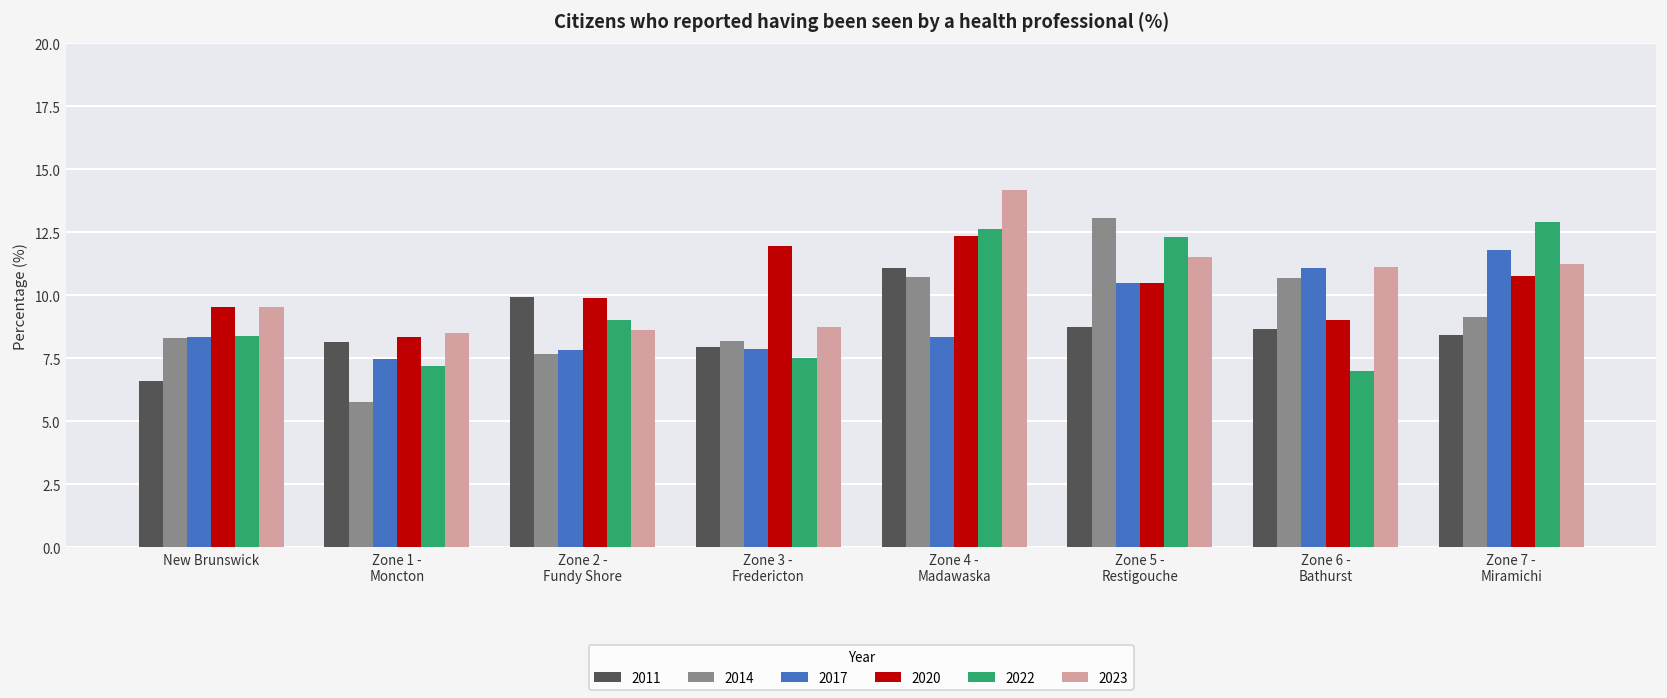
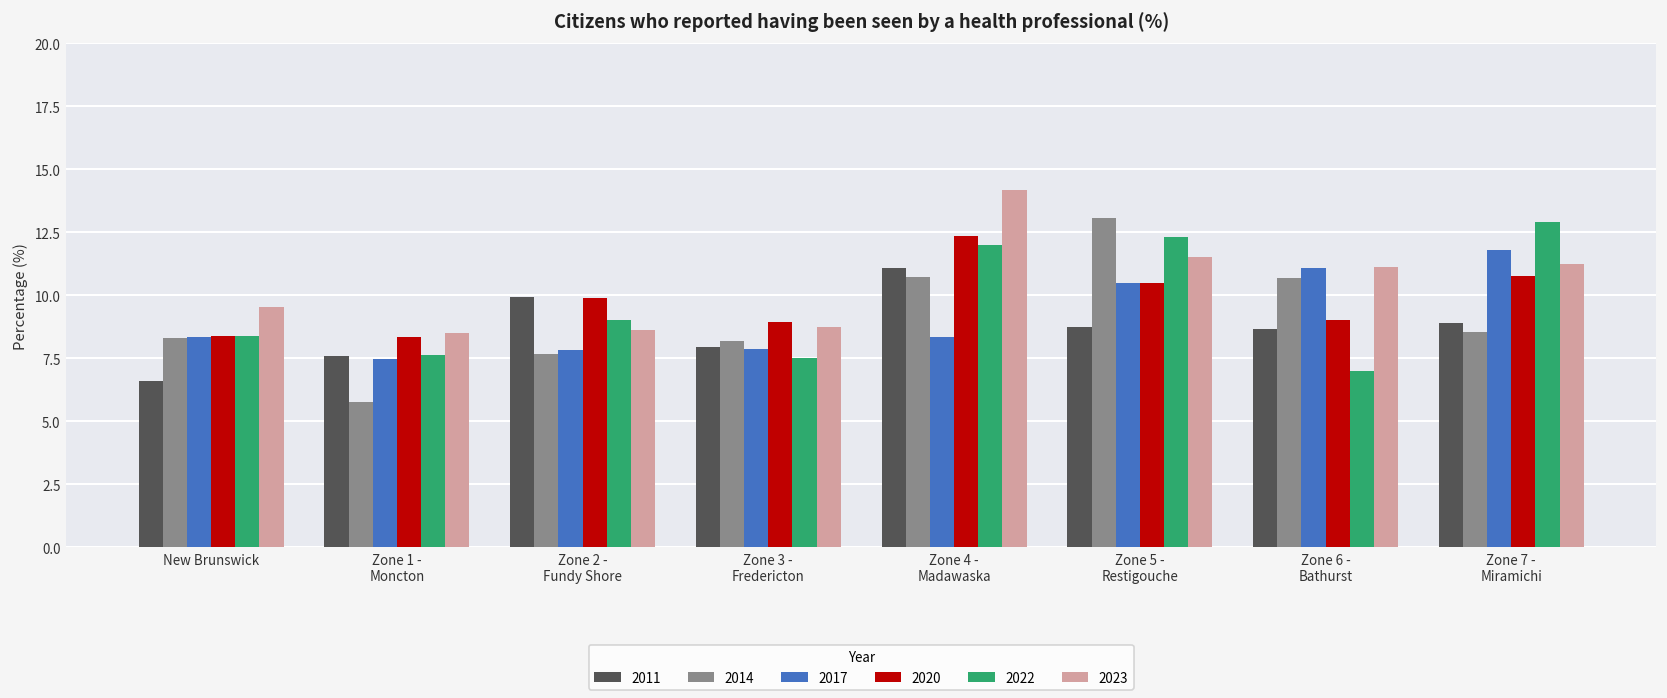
  {
    "2011": {
      "New Brunswick": 6.6,
-     "Zone 1 - Moncton": 8.1,
+     "Zone 1 - Moncton": 7.6,
      "Zone 2 - Fundy Shore": 9.9,
      "Zone 3 - Fredericton": 7.9,
      "Zone 4 - Madawaska": 11.1,
      "Zone 5 - Restigouche": 8.7,
      "Zone 6 - Bathurst": 8.7,
-     "Zone 7 - Miramichi": 8.4
+     "Zone 7 - Miramichi": 8.9
    },
    "2014": {
      "New Brunswick": 8.3,
      "Zone 1 - Moncton": 5.8,
      "Zone 2 - Fundy Shore": 7.7,
      "Zone 3 - Fredericton": 8.2,
      "Zone 4 - Madawaska": 10.7,
      "Zone 5 - Restigouche": 13.1,
      "Zone 6 - Bathurst": 10.7,
-     "Zone 7 - Miramichi": 9.1
+     "Zone 7 - Miramichi": 8.5
    },
    "2017": {
      "New Brunswick": 8.3,
      "Zone 1 - Moncton": 7.5,
      "Zone 2 - Fundy Shore": 7.8,
      "Zone 3 - Fredericton": 7.9,
      "Zone 4 - Madawaska": 8.4,
      "Zone 5 - Restigouche": 10.5,
      "Zone 6 - Bathurst": 11.1,
      "Zone 7 - Miramichi": 11.8
    },
    "2020": {
-     "New Brunswick": 9.6,
+     "New Brunswick": 8.4,
      "Zone 1 - Moncton": 8.3,
      "Zone 2 - Fundy Shore": 9.9,
-     "Zone 3 - Fredericton": 12.0,
+     "Zone 3 - Fredericton": 9.0,
      "Zone 4 - Madawaska": 12.4,
      "Zone 5 - Restigouche": 10.5,
      "Zone 6 - Bathurst": 9.0,
      "Zone 7 - Miramichi": 10.8
    },
    "2022": {
      "New Brunswick": 8.4,
-     "Zone 1 - Moncton": 7.2,
+     "Zone 1 - Moncton": 7.6,
      "Zone 2 - Fundy Shore": 9.0,
      "Zone 3 - Fredericton": 7.5,
-     "Zone 4 - Madawaska": 12.6,
+     "Zone 4 - Madawaska": 12.0,
      "Zone 5 - Restigouche": 12.3,
      "Zone 6 - Bathurst": 7.0,
      "Zone 7 - Miramichi": 12.9
    },
    "2023": {
      "New Brunswick": 9.5,
      "Zone 1 - Moncton": 8.5,
      "Zone 2 - Fundy Shore": 8.6,
      "Zone 3 - Fredericton": 8.8,
      "Zone 4 - Madawaska": 14.2,
      "Zone 5 - Restigouche": 11.5,
      "Zone 6 - Bathurst": 11.1,
      "Zone 7 - Miramichi": 11.3
    }
  }
